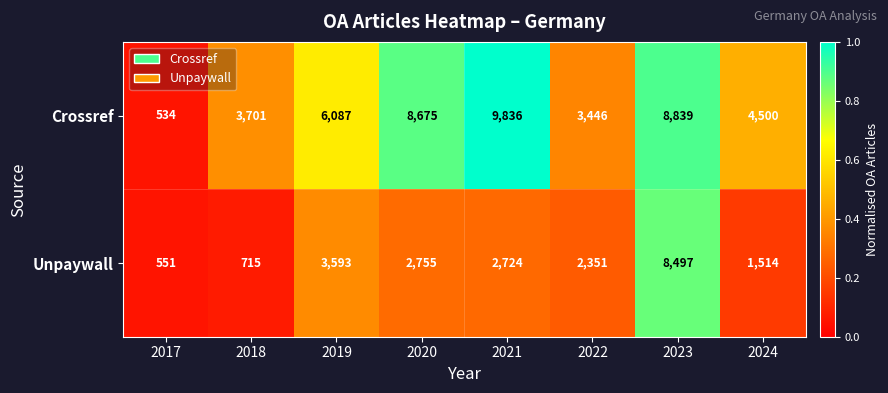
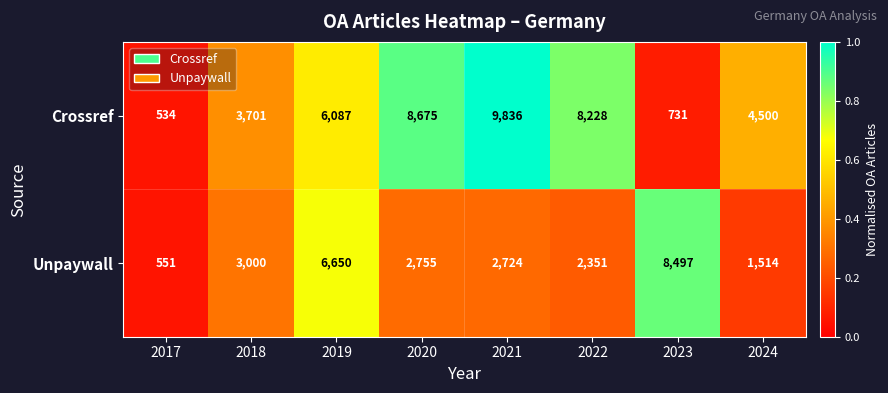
  {
    "Crossref": {
      "2017": "534",
      "2018": "3,701",
      "2019": "6,087",
      "2020": "8,675",
      "2021": "9,836",
-     "2022": "3,446",
-     "2023": "8,839",
+     "2022": "8,228",
+     "2023": "731",
      "2024": "4,500"
    },
    "Unpaywall": {
      "2017": "551",
-     "2018": "715",
-     "2019": "3,593",
+     "2018": "3,000",
+     "2019": "6,650",
      "2020": "2,755",
      "2021": "2,724",
      "2022": "2,351",
      "2023": "8,497",
      "2024": "1,514"
    }
  }
